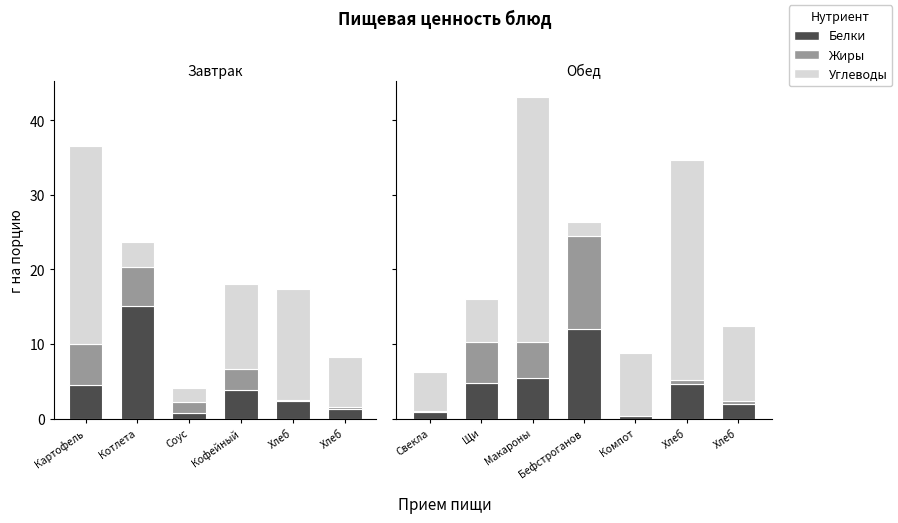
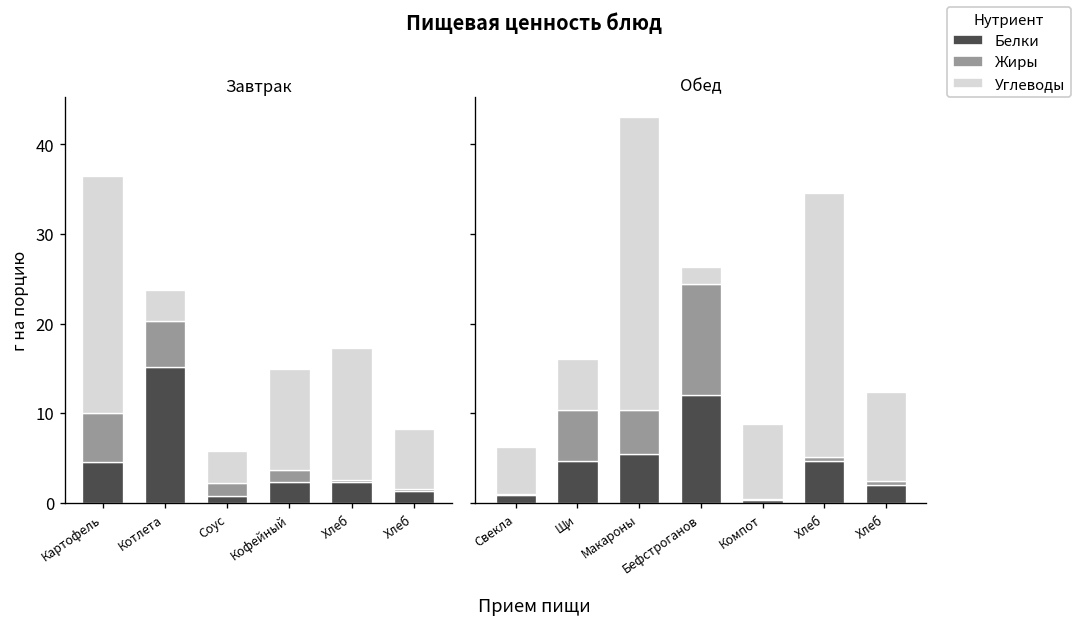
  {
    "Завтрак": {
      "Белки": {
        "Картофель": 5,
        "Котлета": 15,
        "Соус": 1,
-       "Кофейный": 4
+       "Кофейный": 2
      },
      "Жиры": {
        "Картофель": 6,
        "Котлета": 5,
        "Соус": 2,
-       "Кофейный": 3
+       "Кофейный": 1
      },
      "Углеводы": {
        "Картофель": 27,
        "Котлета": 3,
-       "Соус": 2,
+       "Соус": 4,
        "Кофейный": 11
      }
    }
  }
